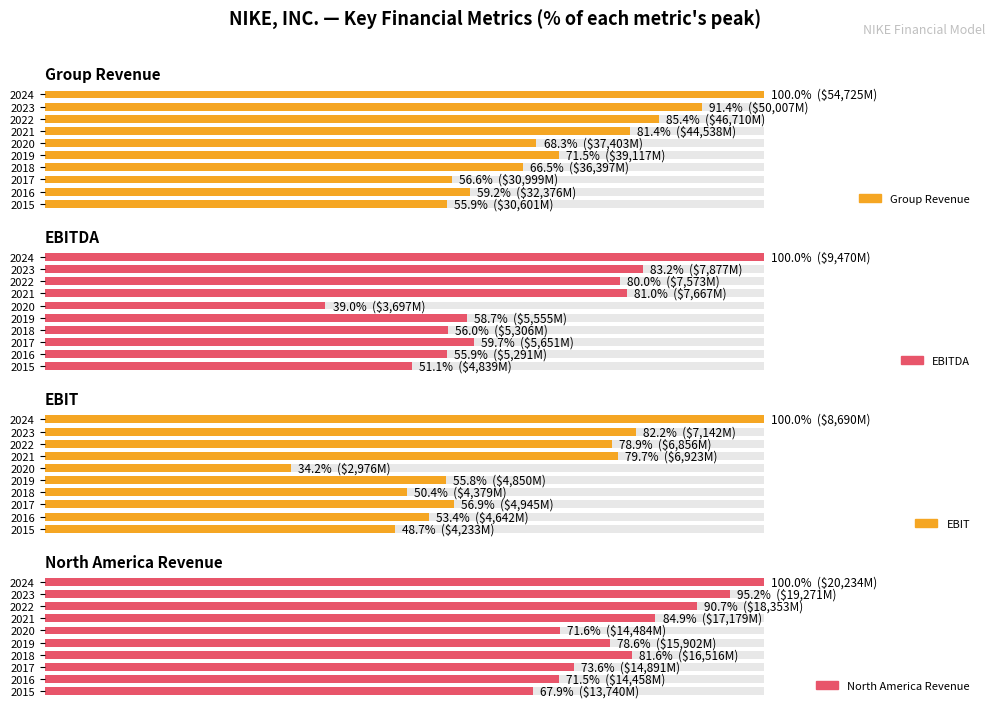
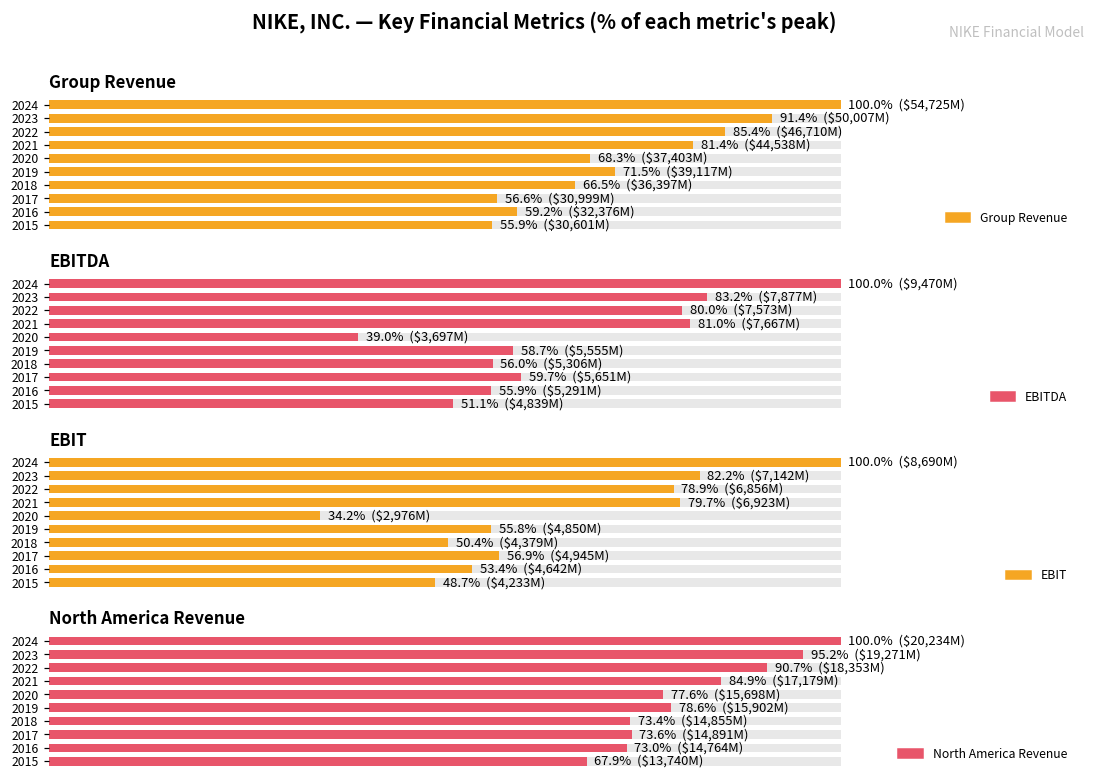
  {
    "Group Revenue": {
      "Group Revenue": {
        "2024": "100.0%"
      }
    },
    "EBITDA": {
      "EBITDA": {
        "2024": "100.0%"
      }
    },
    "EBIT": {
      "EBIT": {
        "2024": "100.0%"
      }
    },
    "North America Revenue": {
      "North America Revenue": {
        "2024": "100.0%",
-       "2020": "71.6% ($14,484M)",
-       "2018": "81.6% ($16,516M)",
-       "2016": "71.5% ($14,458M)"
+       "2020": "77.6% ($15,698M)",
+       "2018": "73.4% ($14,855M)",
+       "2016": "73.0% ($14,764M)"
      }
    }
  }
